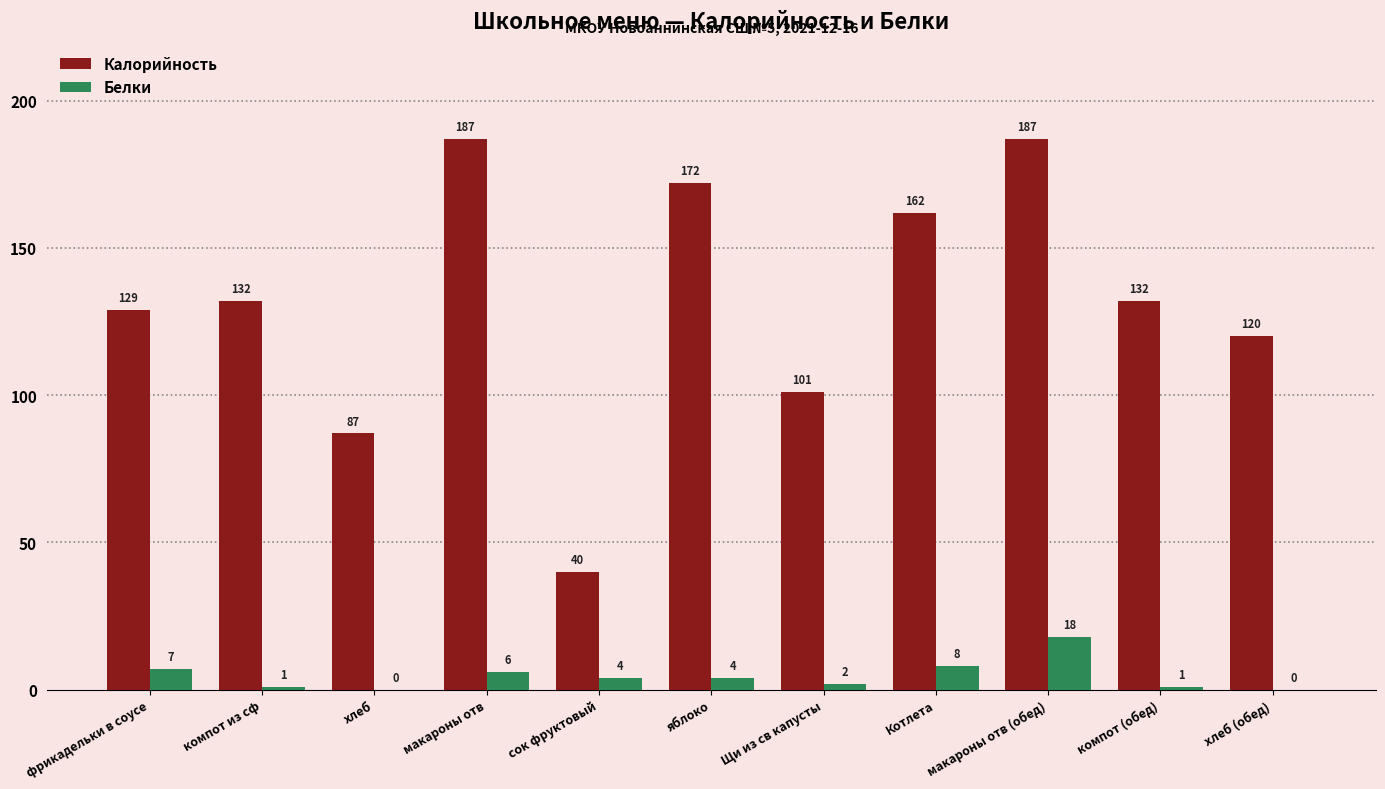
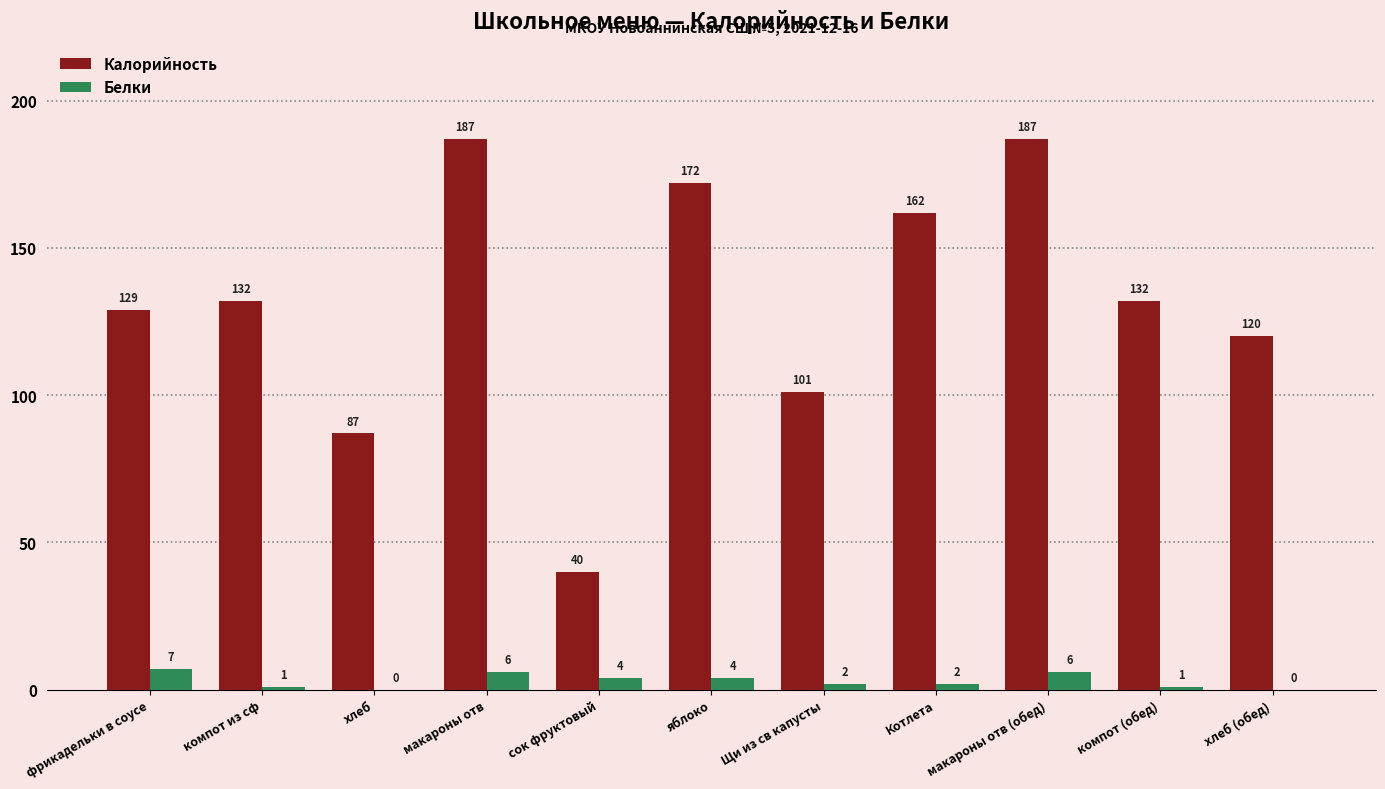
  {
    "Калорийность": {
      "фрикадельки в соусе": 129,
      "компот из сф": 132,
      "хлеб": 87,
      "макароны отв": 187,
      "сок фруктовый": 40,
      "яблоко": 172,
      "Щи из св капусты": 101,
      "Котлета": 162,
      "макароны отв (обед)": 187,
      "компот (обед)": 132,
      "хлеб (обед)": 120
    },
    "Белки": {
      "фрикадельки в соусе": 7,
      "компот из сф": 1,
      "хлеб": 0,
      "макароны отв": 6,
      "сок фруктовый": 4,
      "яблоко": 4,
      "Щи из св капусты": 2,
-     "Котлета": 8,
-     "макароны отв (обед)": 18,
+     "Котлета": 2,
+     "макароны отв (обед)": 6,
      "компот (обед)": 1,
      "хлеб (обед)": 0
    }
  }
